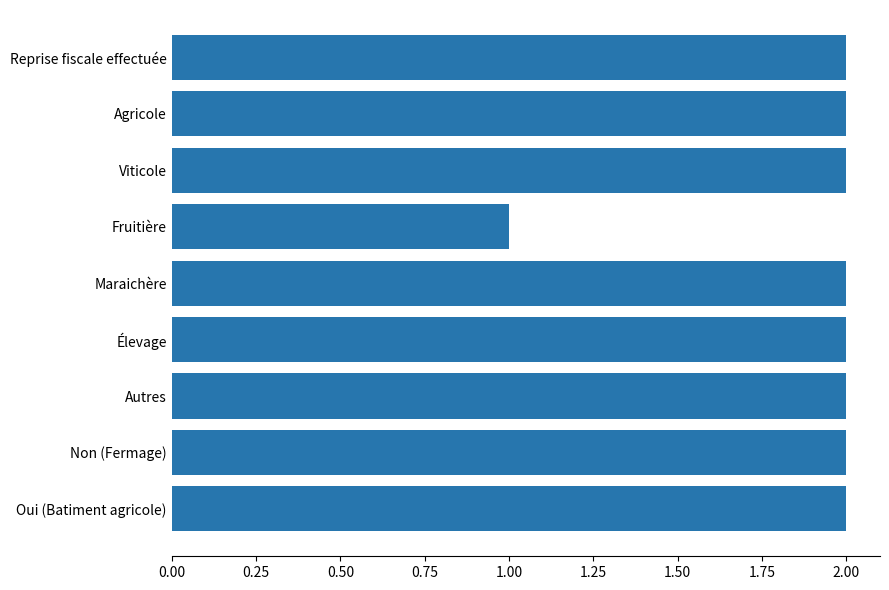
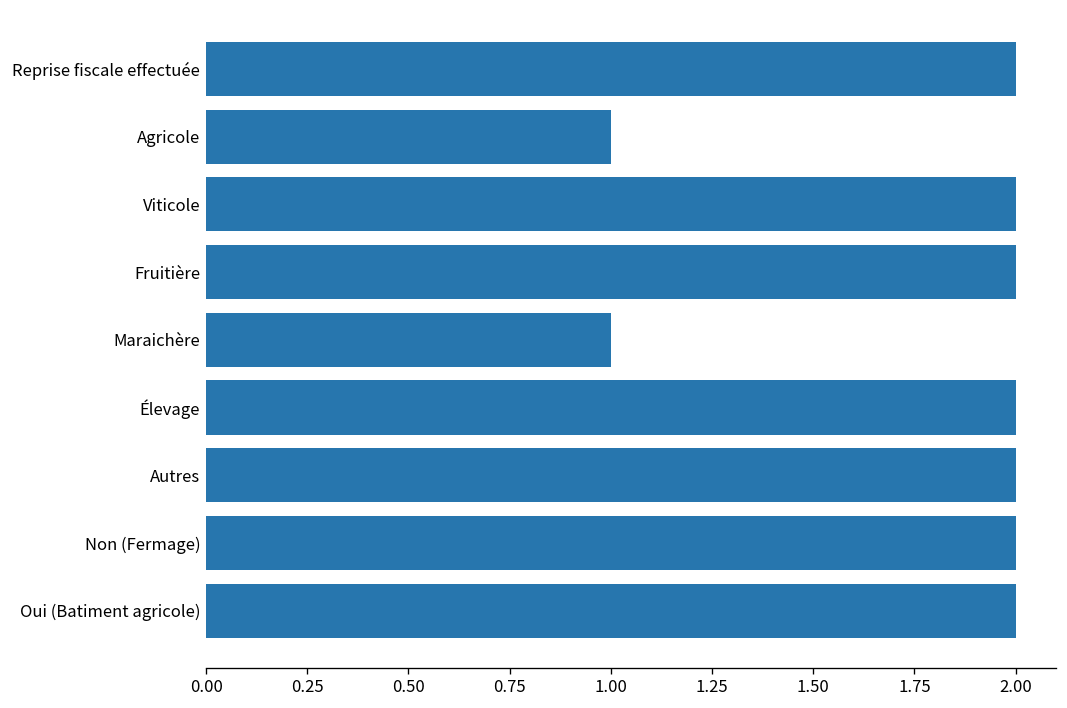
  {
    "Reprise fiscale effectuée": 2,
-   "Agricole": 2,
+   "Agricole": 1,
    "Viticole": 2,
-   "Fruitière": 1,
-   "Maraichère": 2,
+   "Fruitière": 2,
+   "Maraichère": 1,
    "Élevage": 2,
    "Autres": 2,
    "Non (Fermage)": 2,
    "Oui (Batiment agricole)": 2
  }
